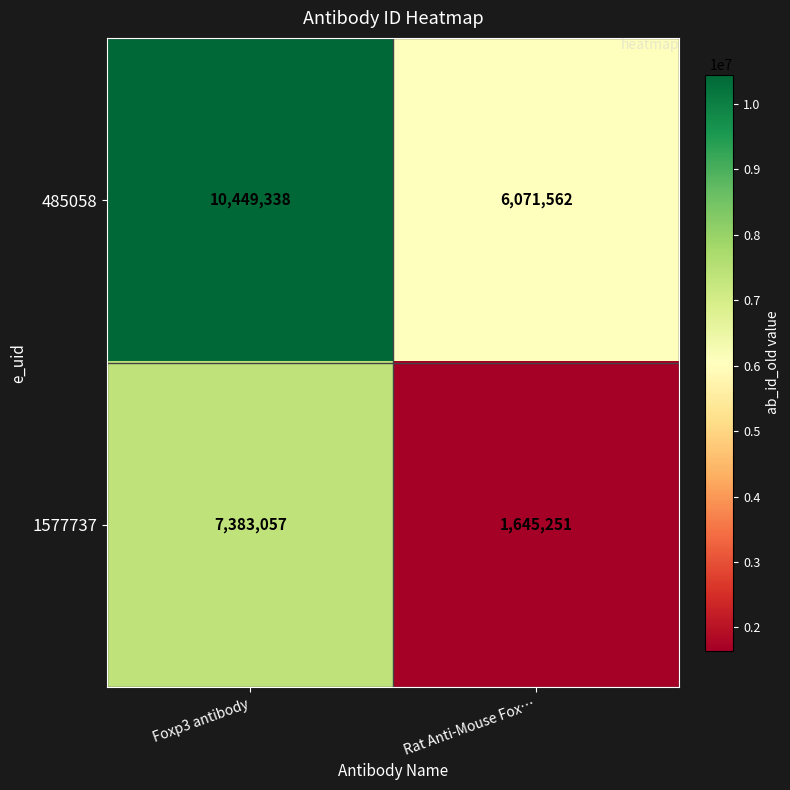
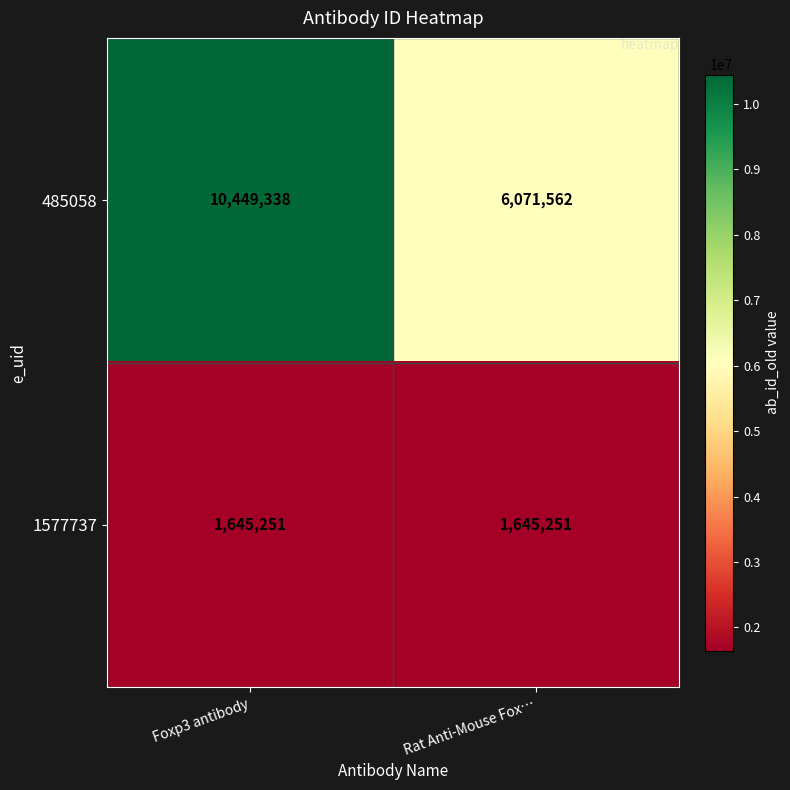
  {
    "485058": {
      "Foxp3 antibody": "10,449,338",
      "Rat Anti-Mouse Fox…": "6,071,562"
    },
    "1577737": {
-     "Foxp3 antibody": "7,383,057",
+     "Foxp3 antibody": "1,645,251",
      "Rat Anti-Mouse Fox…": "1,645,251"
    }
  }
